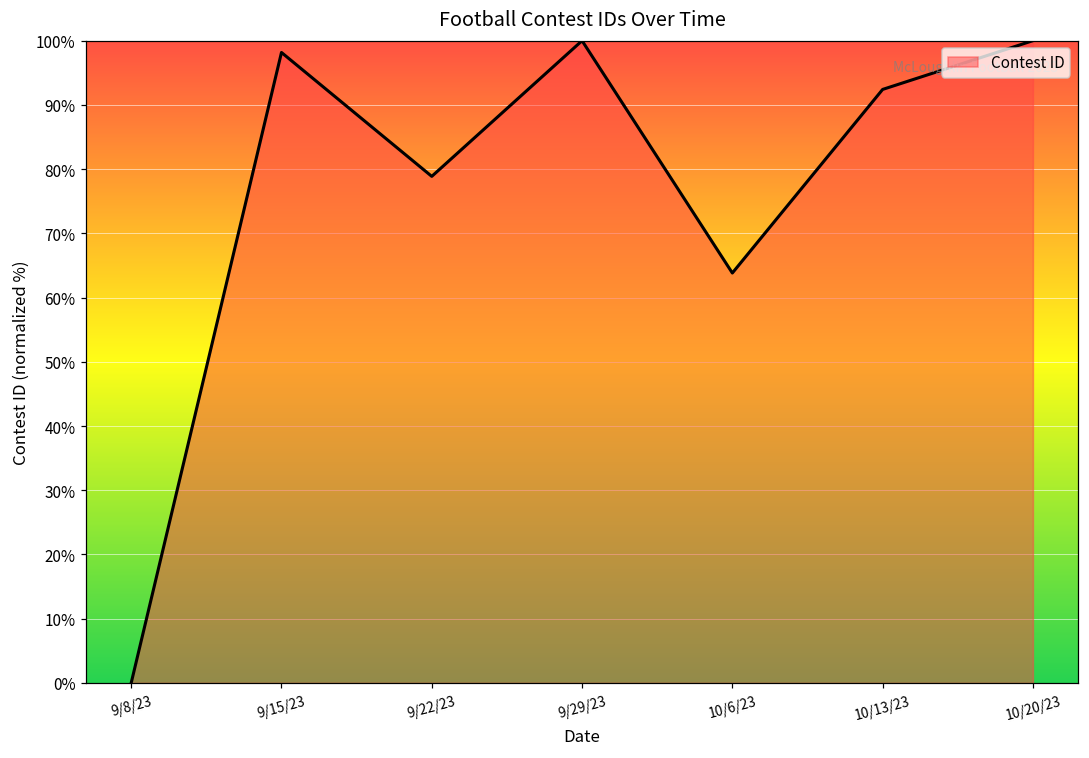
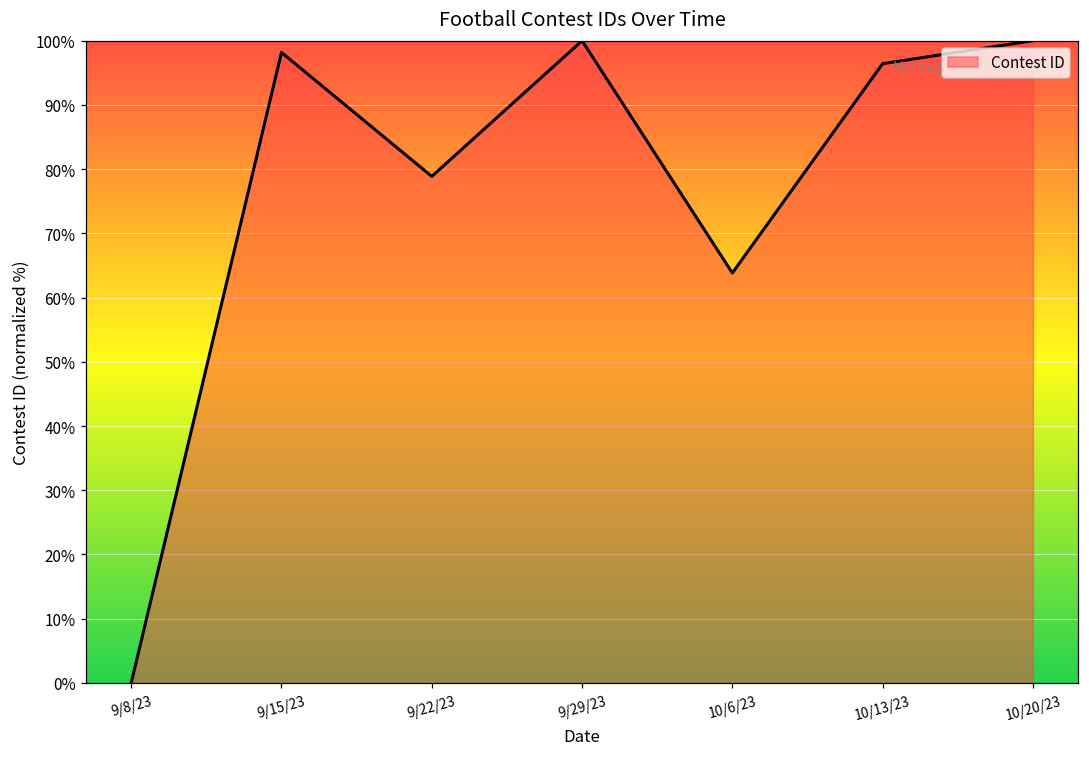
  {
    "9/8/23": "0%",
    "9/15/23": "98%",
    "9/22/23": "79%",
    "9/29/23": "100%",
    "10/6/23": "64%",
-   "10/13/23": "92%",
+   "10/13/23": "96%",
    "10/20/23": "100%"
  }
